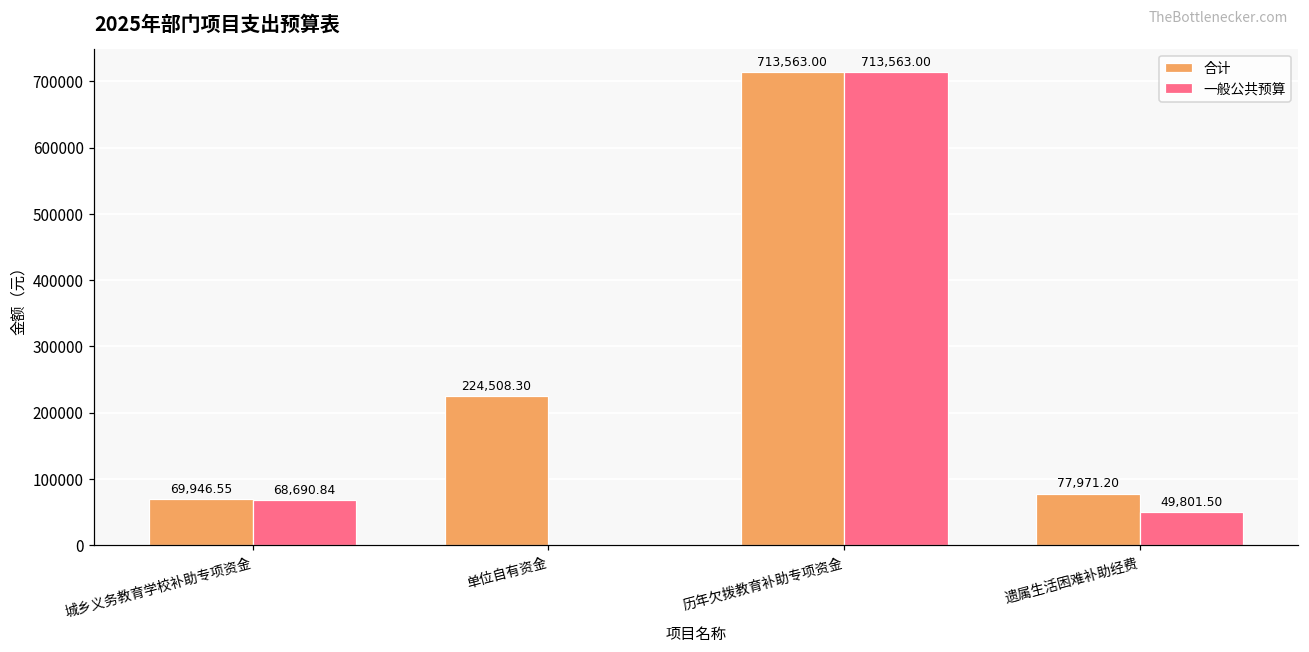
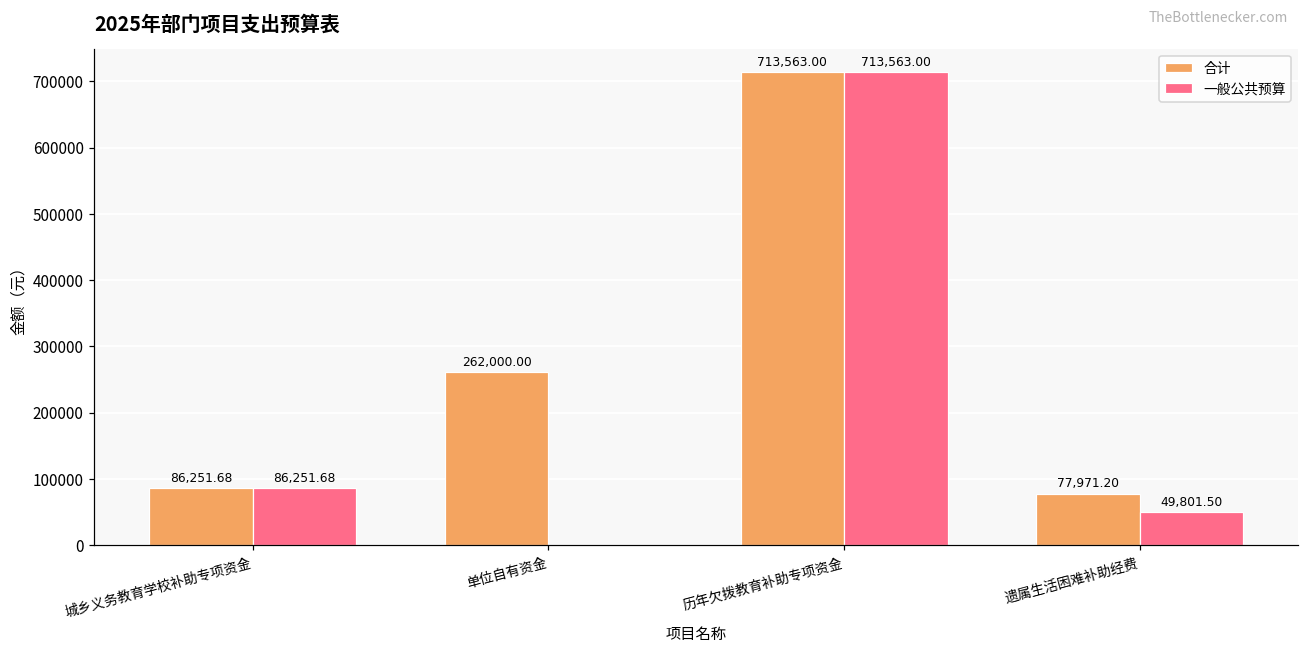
  {
    "合计": {
-     "城乡义务教育学校补助专项资金": "69,946.55",
-     "单位自有资金": "224,508.30",
+     "城乡义务教育学校补助专项资金": "86,251.68",
+     "单位自有资金": "262,000.00",
      "历年欠拨教育补助专项资金": "713,563.00",
      "遗属生活困难补助经费": "77,971.20"
    },
    "一般公共预算": {
-     "城乡义务教育学校补助专项资金": "68,690.84",
+     "城乡义务教育学校补助专项资金": "86,251.68",
      "历年欠拨教育补助专项资金": "713,563.00",
      "遗属生活困难补助经费": "49,801.50"
    }
  }
